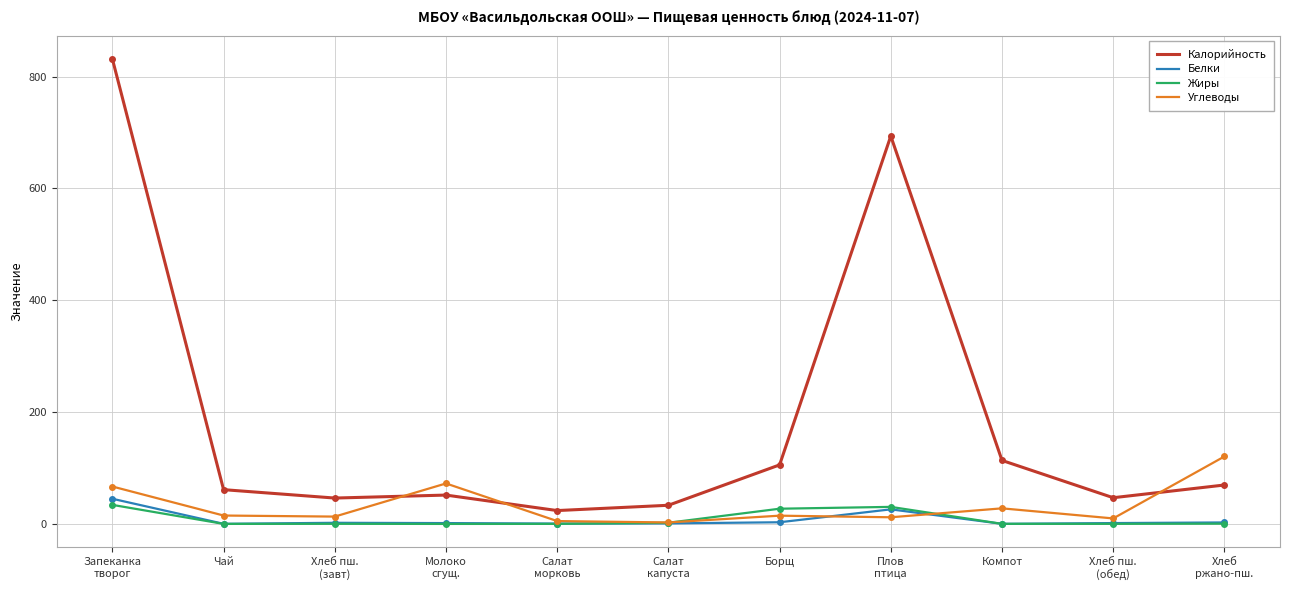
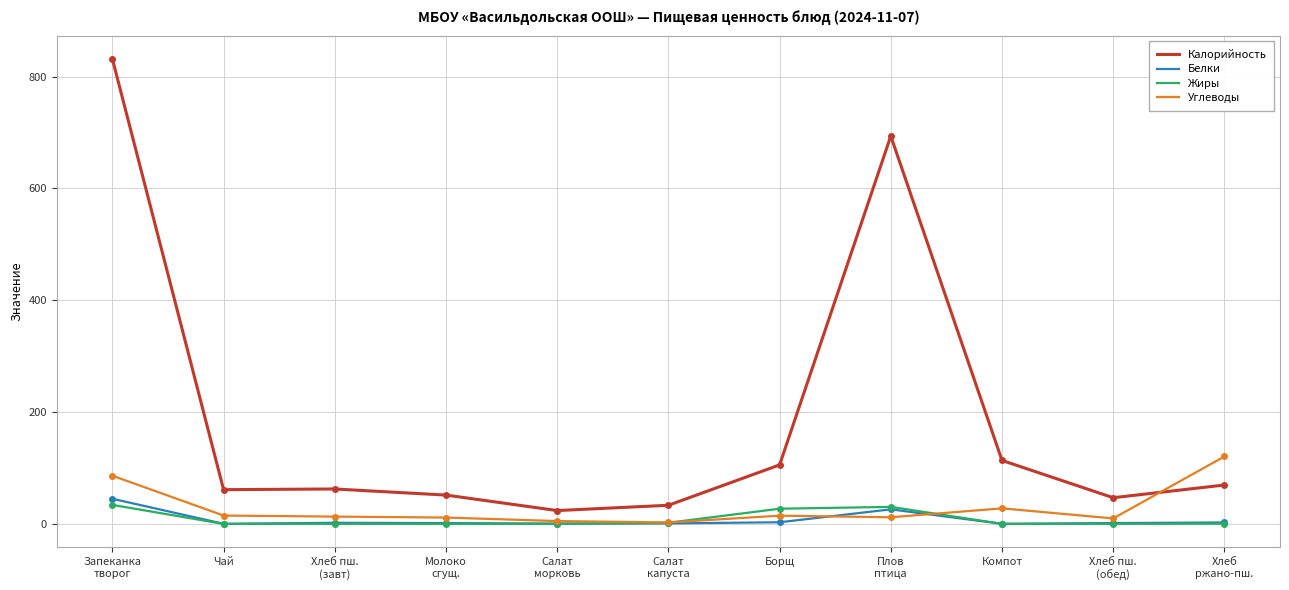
  {
    "Калорийность": {
      "Запеканка творог": 830,
      "Чай": 60,
-     "Хлеб пш. (завт)": 50,
+     "Хлеб пш. (завт)": 60,
      "Молоко сгущ.": 50,
      "Салат морковь": 20,
      "Салат капуста": 30,
      "Борщ": 110,
      "Плов птица": 690,
      "Компот": 110,
      "Хлеб пш. (обед)": 50,
      "Хлеб ржано-пш.": 70
    },
    "Белки": {
      "Запеканка творог": 50,
      "Борщ": 0
    },
    "Жиры": {
      "Запеканка творог": 30,
      "Борщ": 30
    },
    "Углеводы": {
-     "Запеканка творог": 70,
+     "Запеканка творог": 90,
      "Чай": 20,
      "Хлеб пш. (завт)": 10,
-     "Молоко сгущ.": 70,
+     "Молоко сгущ.": 10,
      "Борщ": 10,
      "Плов птица": 10,
      "Компот": 30,
      "Хлеб пш. (обед)": 10,
      "Хлеб ржано-пш.": 120
    }
  }
